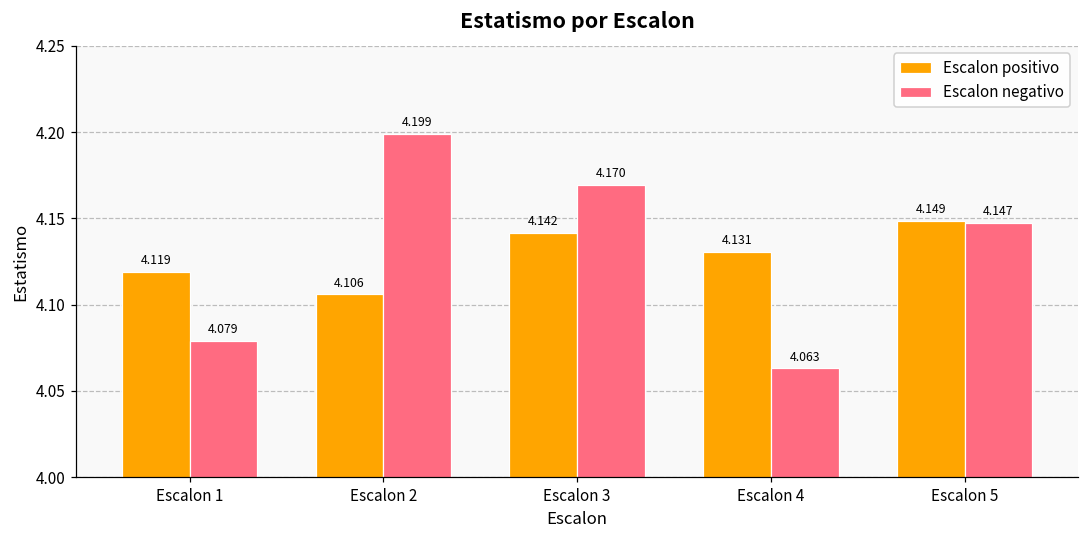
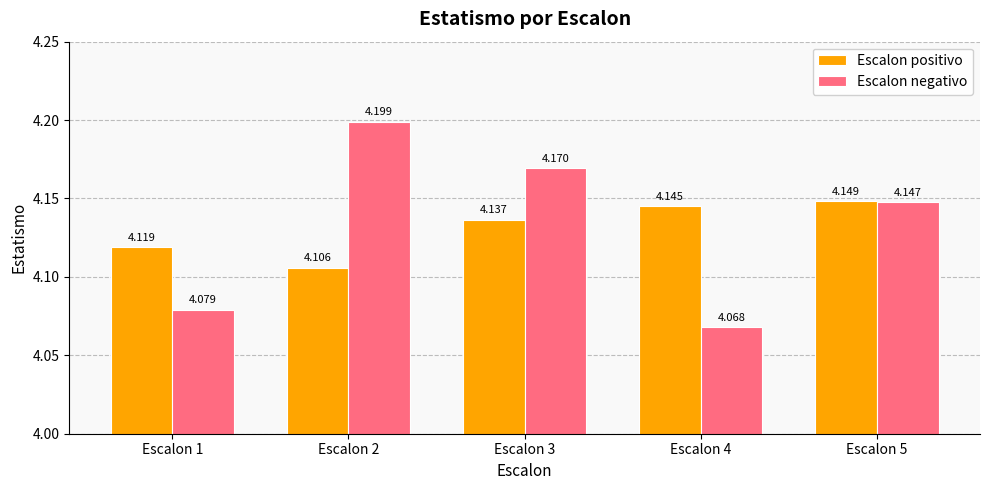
  {
    "Escalon positivo": {
      "Escalon 1": 4.119,
      "Escalon 2": 4.106,
-     "Escalon 3": 4.142,
-     "Escalon 4": 4.131,
+     "Escalon 3": 4.137,
+     "Escalon 4": 4.145,
      "Escalon 5": 4.149
    },
    "Escalon negativo": {
      "Escalon 1": 4.079,
      "Escalon 2": 4.199,
      "Escalon 3": 4.170,
-     "Escalon 4": 4.063,
+     "Escalon 4": 4.068,
      "Escalon 5": 4.147
    }
  }
